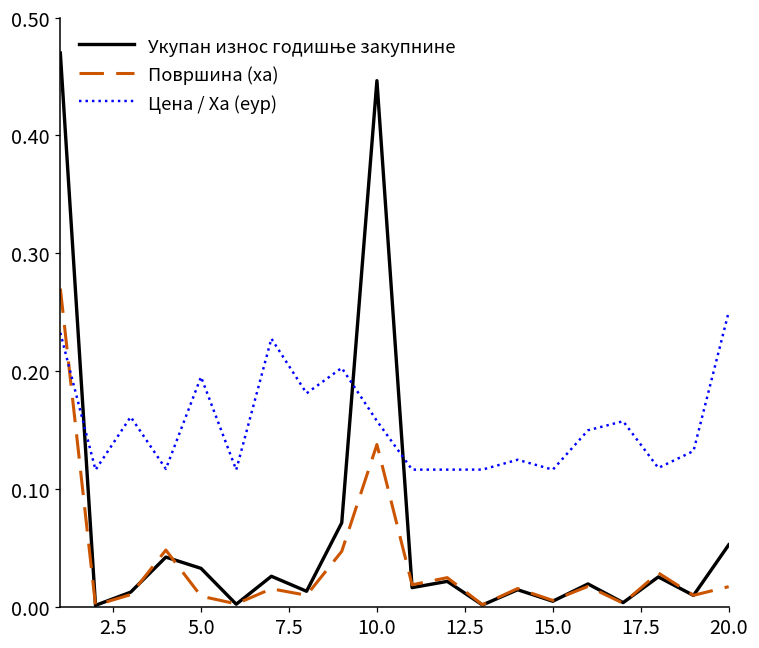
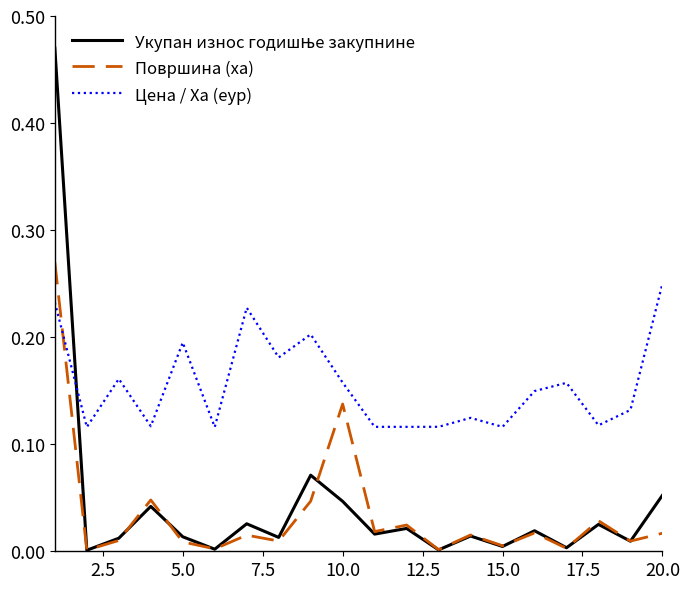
  {
    "Укупан износ годишње закупнине": {
-     "5.0": 0.032,
-     "10.0": 0.447,
+     "5.0": 0.014,
+     "10.0": 0.047,
      "20.0": 0.052
    },
    "Површина (ха)": {
      "5.0": 0.009,
      "10.0": 0.138,
      "20.0": 0.017
    },
    "Цена / Ха (еур)": {
      "5.0": 0.195,
      "10.0": 0.158,
      "15.0": 0.116,
      "20.0": 0.250
    }
  }
